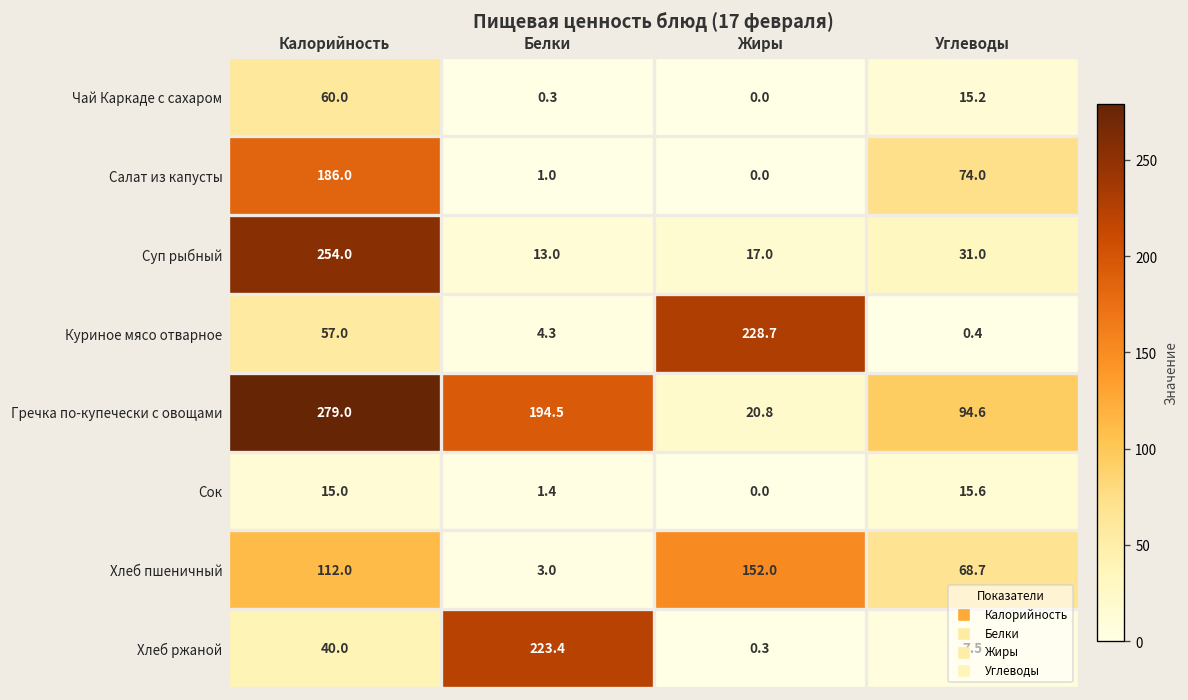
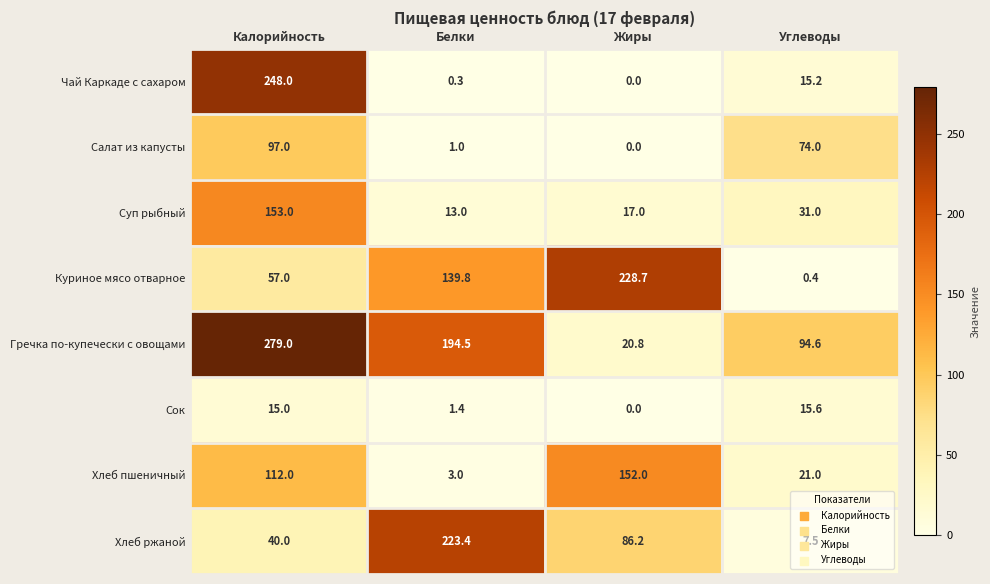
  {
    "Чай Каркаде с сахаром": {
-     "Калорийность": 60.0,
+     "Калорийность": 248.0,
      "Белки": 0.3,
      "Жиры": 0.0,
      "Углеводы": 15.2
    },
    "Салат из капусты": {
-     "Калорийность": 186.0,
+     "Калорийность": 97.0,
      "Белки": 1.0,
      "Жиры": 0.0,
      "Углеводы": 74.0
    },
    "Суп рыбный": {
-     "Калорийность": 254.0,
+     "Калорийность": 153.0,
      "Белки": 13.0,
      "Жиры": 17.0,
      "Углеводы": 31.0
    },
    "Куриное мясо отварное": {
      "Калорийность": 57.0,
-     "Белки": 4.3,
+     "Белки": 139.8,
      "Жиры": 228.7,
      "Углеводы": 0.4
    },
    "Гречка по-купечески с овощами": {
      "Калорийность": 279.0,
      "Белки": 194.5,
      "Жиры": 20.8,
      "Углеводы": 94.6
    },
    "Сок": {
      "Калорийность": 15.0,
      "Белки": 1.4,
      "Жиры": 0.0,
      "Углеводы": 15.6
    },
    "Хлеб пшеничный": {
      "Калорийность": 112.0,
      "Белки": 3.0,
      "Жиры": 152.0,
-     "Углеводы": 68.7
+     "Углеводы": 21.0
    },
    "Хлеб ржаной": {
      "Калорийность": 40.0,
      "Белки": 223.4,
-     "Жиры": 0.3
+     "Жиры": 86.2
    }
  }
